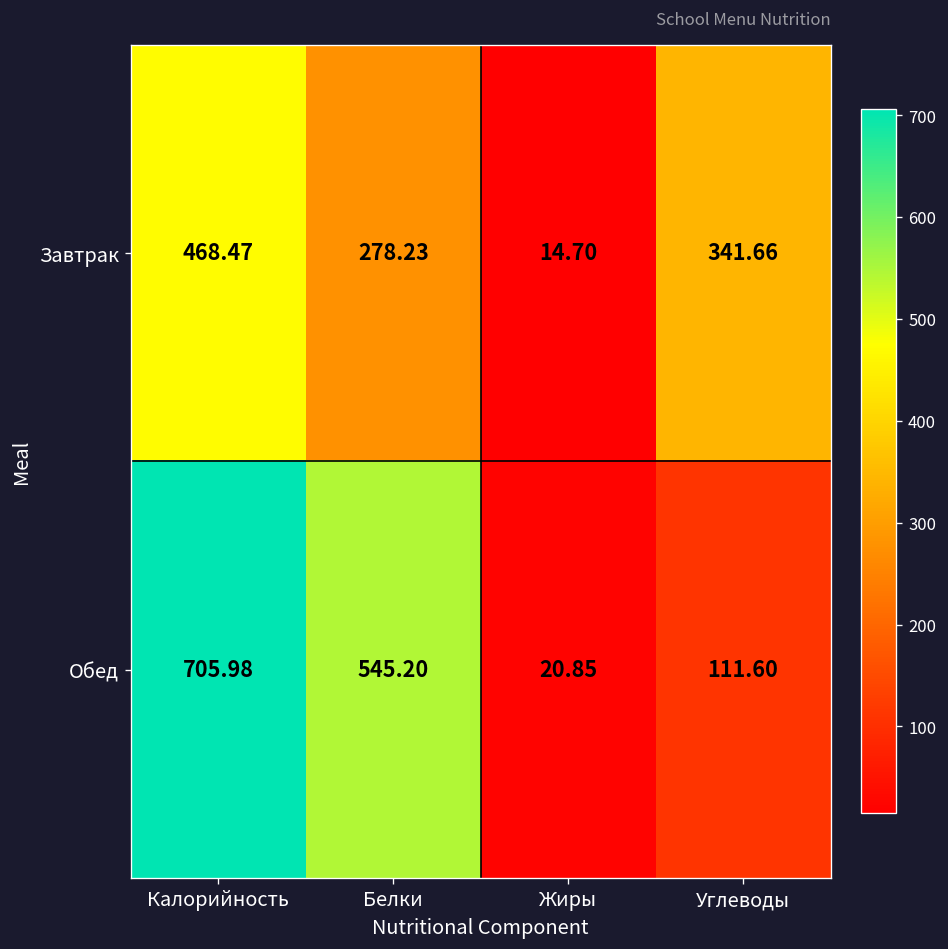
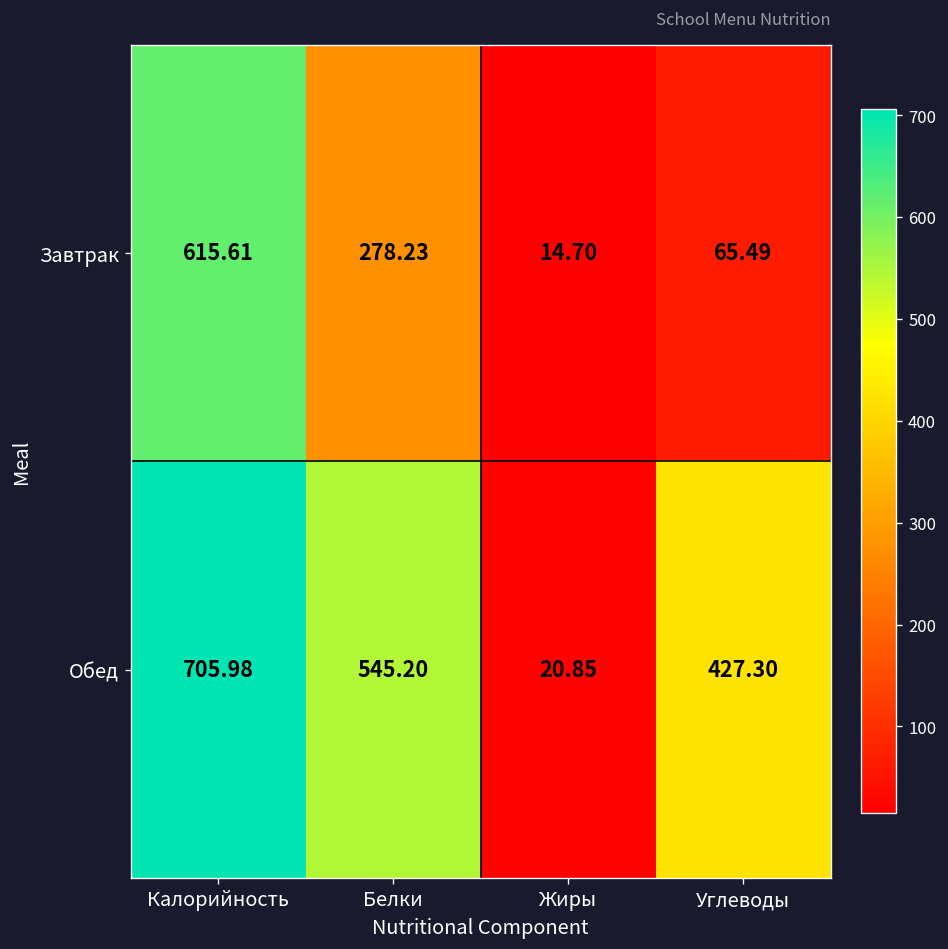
  {
    "Завтрак": {
-     "Калорийность": 468.47,
+     "Калорийность": 615.61,
      "Белки": 278.23,
      "Жиры": 14.70,
-     "Углеводы": 341.66
+     "Углеводы": 65.49
    },
    "Обед": {
      "Калорийность": 705.98,
      "Белки": 545.20,
      "Жиры": 20.85,
-     "Углеводы": 111.60
+     "Углеводы": 427.30
    }
  }
